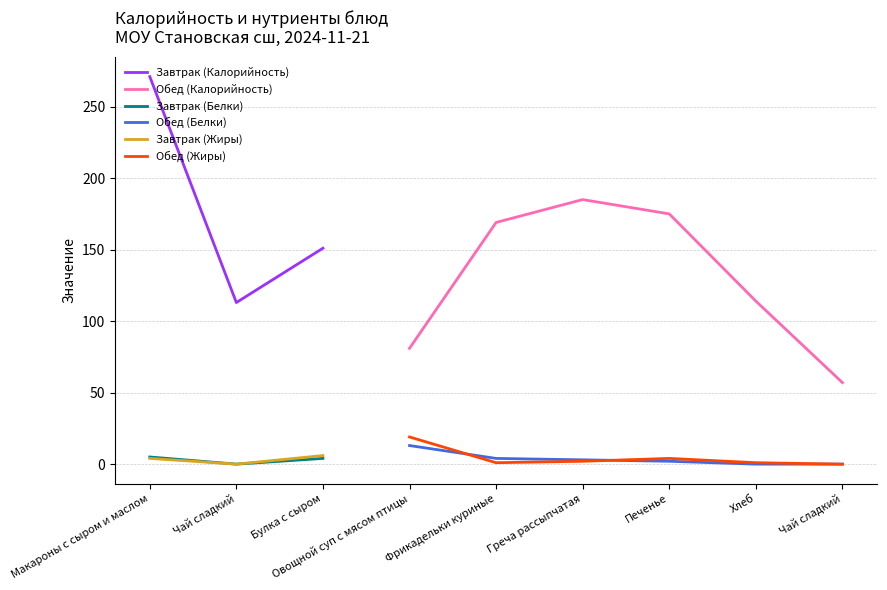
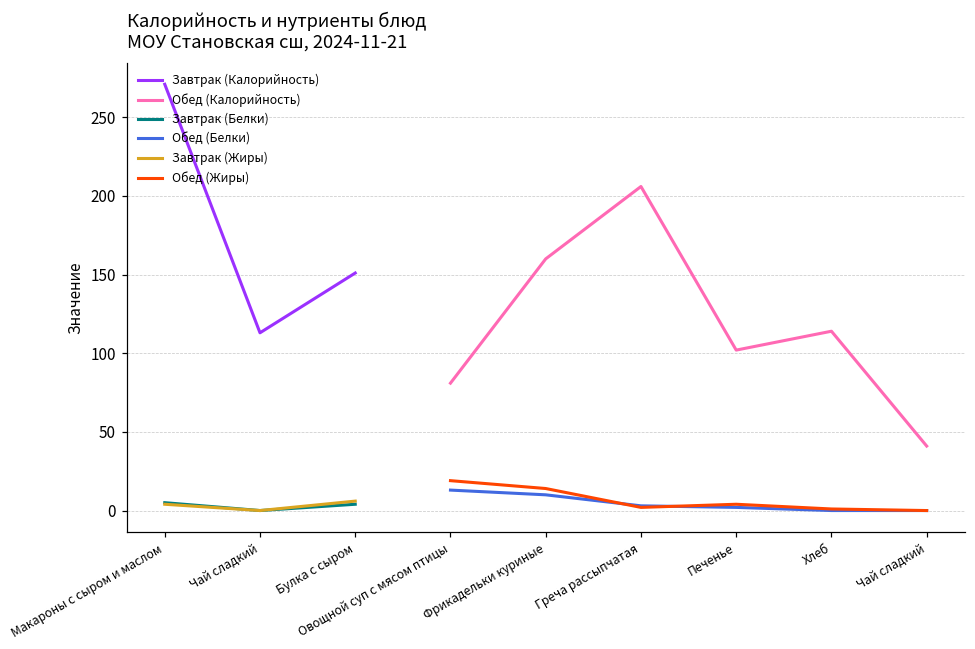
  {
    "Завтрак (Калорийность)": {
      "Макароны с сыром и маслом": 271,
      "Чай сладкий": 113,
      "Булка с сыром": 151
    },
    "Обед (Калорийность)": {
      "Овощной суп с мясом птицы": 81,
-     "Фрикадельки куриные": 169,
-     "Греча рассыпчатая": 185,
-     "Печенье": 175,
+     "Фрикадельки куриные": 160,
+     "Греча рассыпчатая": 206,
+     "Печенье": 102,
      "Хлеб": 114,
-     "Чай сладкий": 57
+     "Чай сладкий": 41
    },
    "Завтрак (Белки)": {
      "Булка с сыром": 4
    },
    "Обед (Белки)": {
      "Овощной суп с мясом птицы": 13,
-     "Фрикадельки куриные": 4,
+     "Фрикадельки куриные": 10,
      "Печенье": 2
    },
    "Завтрак (Жиры)": {
      "Булка с сыром": 6
    },
    "Обед (Жиры)": {
      "Овощной суп с мясом птицы": 19,
-     "Фрикадельки куриные": 1,
+     "Фрикадельки куриные": 14,
      "Печенье": 4
    }
  }
